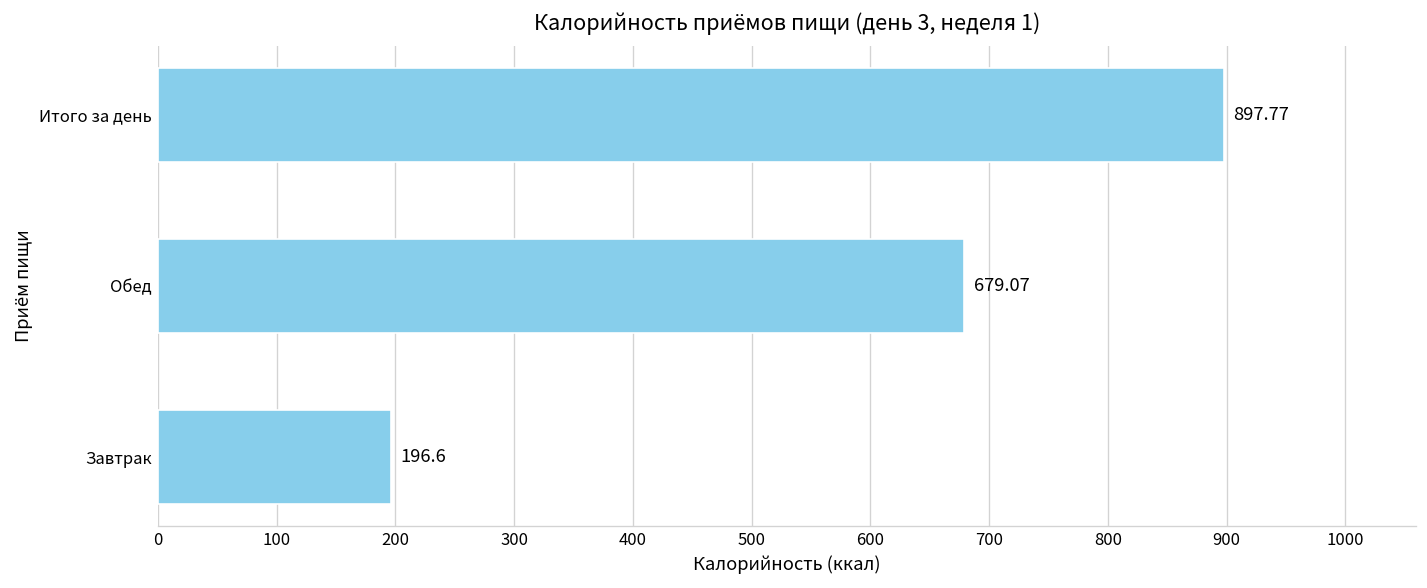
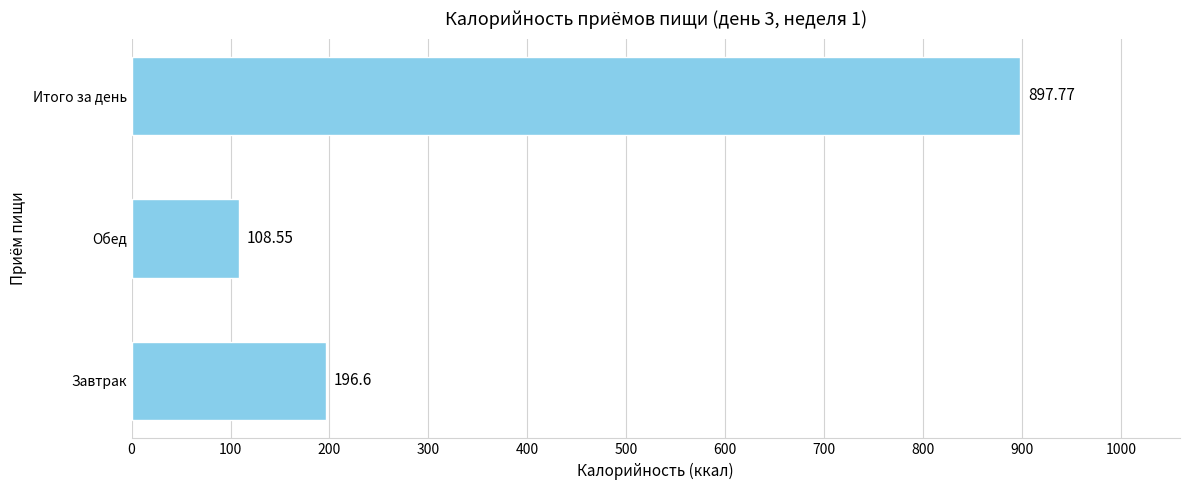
  {
    "Итого за день": 897.77,
-   "Обед": 679.07,
+   "Обед": 108.55,
    "Завтрак": 196.6
  }
